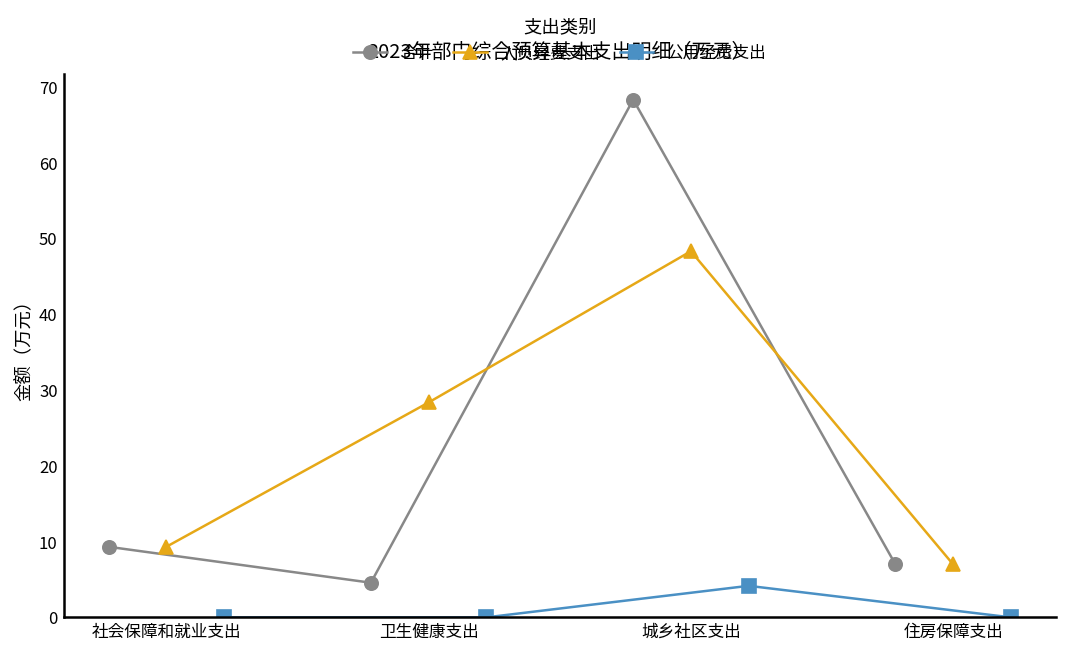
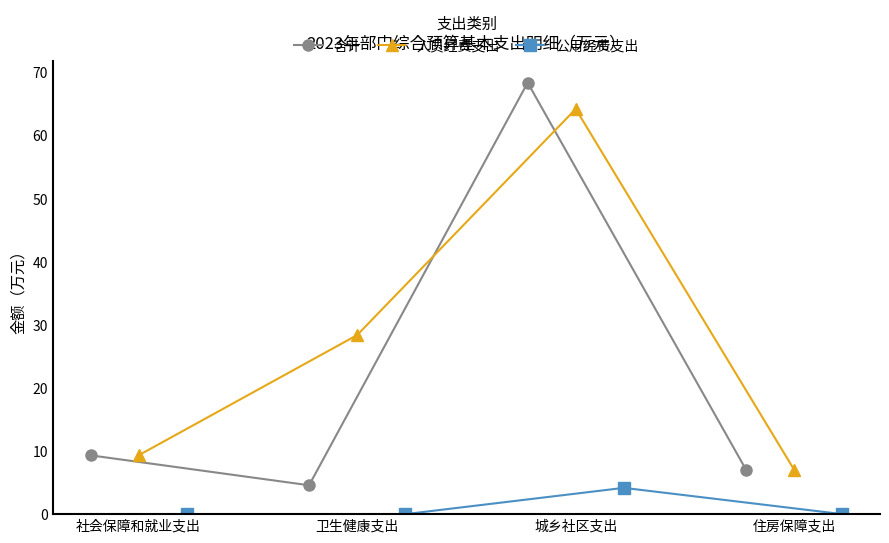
  {
    "人员经费支出": {
      "社会保障和就业支出": 9,
      "卫生健康支出": 28,
-     "城乡社区支出": 48,
+     "城乡社区支出": 64,
      "住房保障支出": 7
    }
  }
